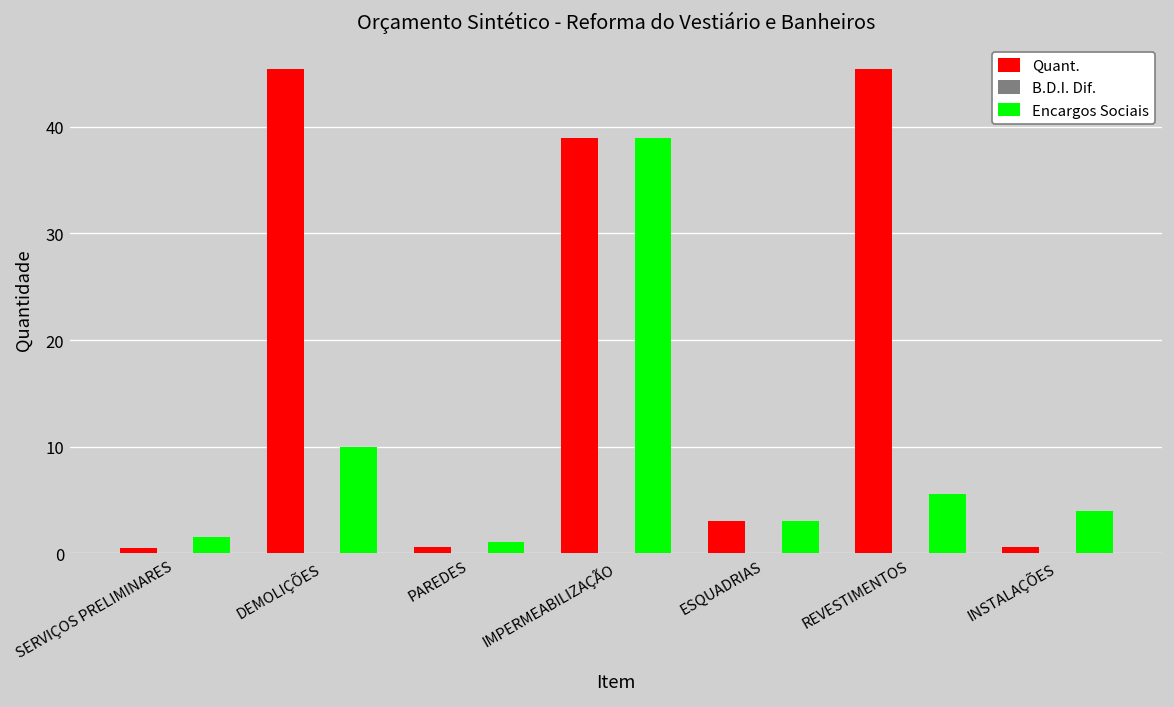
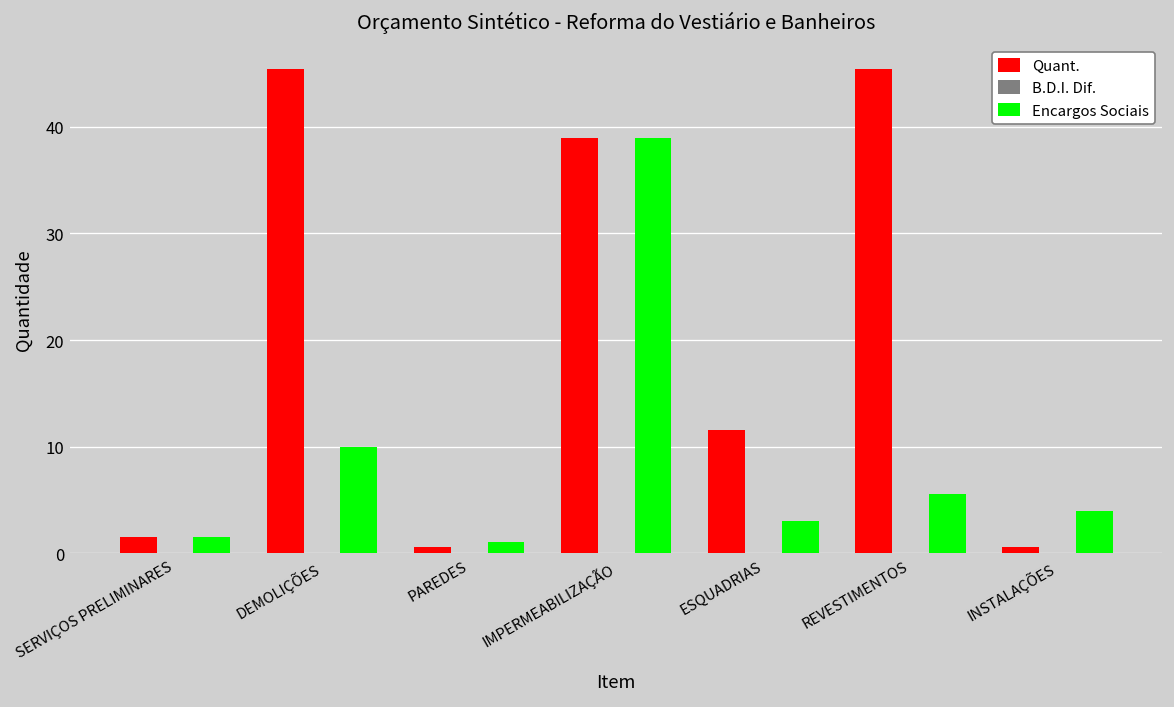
  {
    "Quant.": {
-     "SERVIÇOS PRELIMINARES": 1,
+     "SERVIÇOS PRELIMINARES": 2,
      "DEMOLIÇÕES": 45,
      "PAREDES": 1,
      "IMPERMEABILIZAÇÃO": 39,
-     "ESQUADRIAS": 3,
+     "ESQUADRIAS": 12,
      "REVESTIMENTOS": 45,
      "INSTALAÇÕES": 1
    },
    "B.D.I. Dif.": {
      "SERVIÇOS PRELIMINARES": 0,
      "DEMOLIÇÕES": 0,
      "PAREDES": 0,
      "IMPERMEABILIZAÇÃO": 0,
      "ESQUADRIAS": 0,
      "REVESTIMENTOS": 0,
      "INSTALAÇÕES": 0
    },
    "Encargos Sociais": {
      "SERVIÇOS PRELIMINARES": 2,
      "DEMOLIÇÕES": 10,
      "PAREDES": 1,
      "IMPERMEABILIZAÇÃO": 39,
      "ESQUADRIAS": 3,
      "REVESTIMENTOS": 6,
      "INSTALAÇÕES": 4
    }
  }
